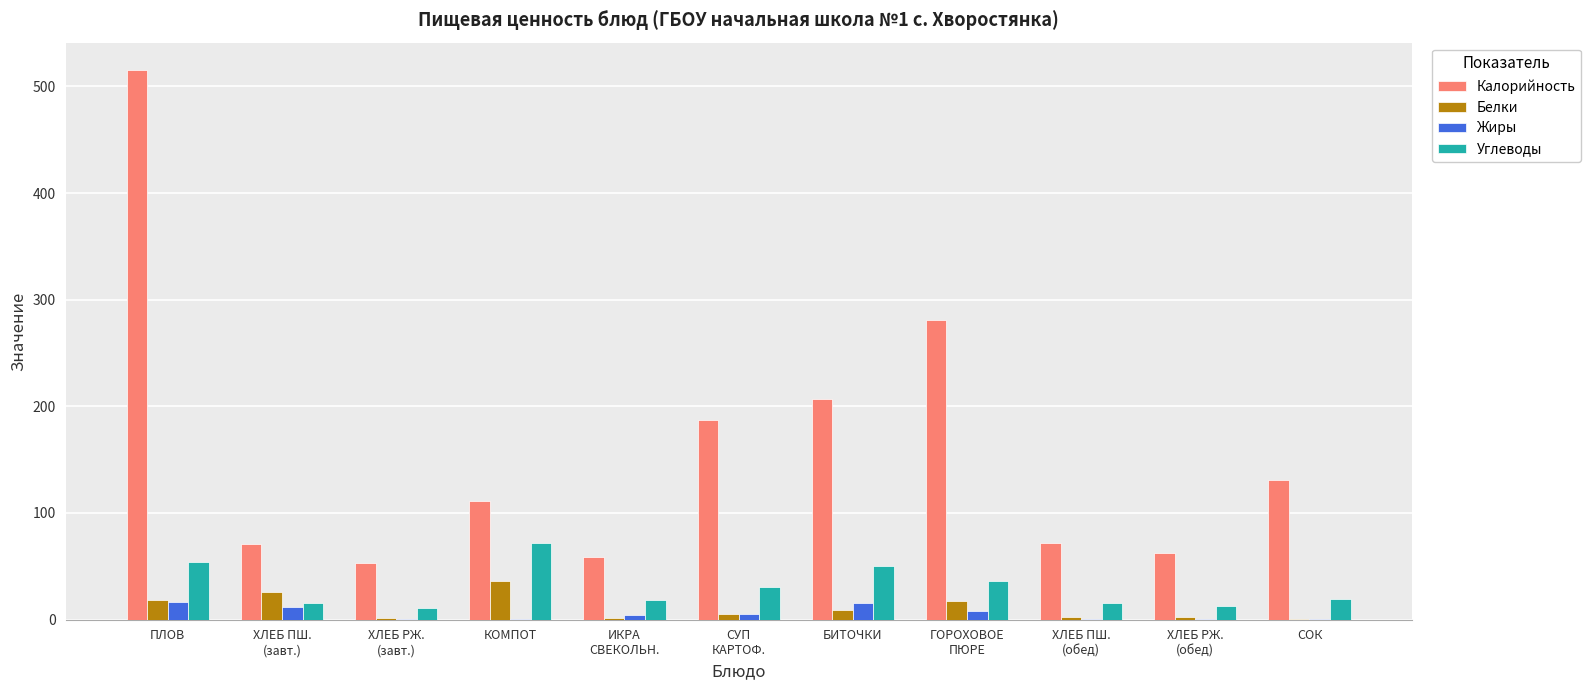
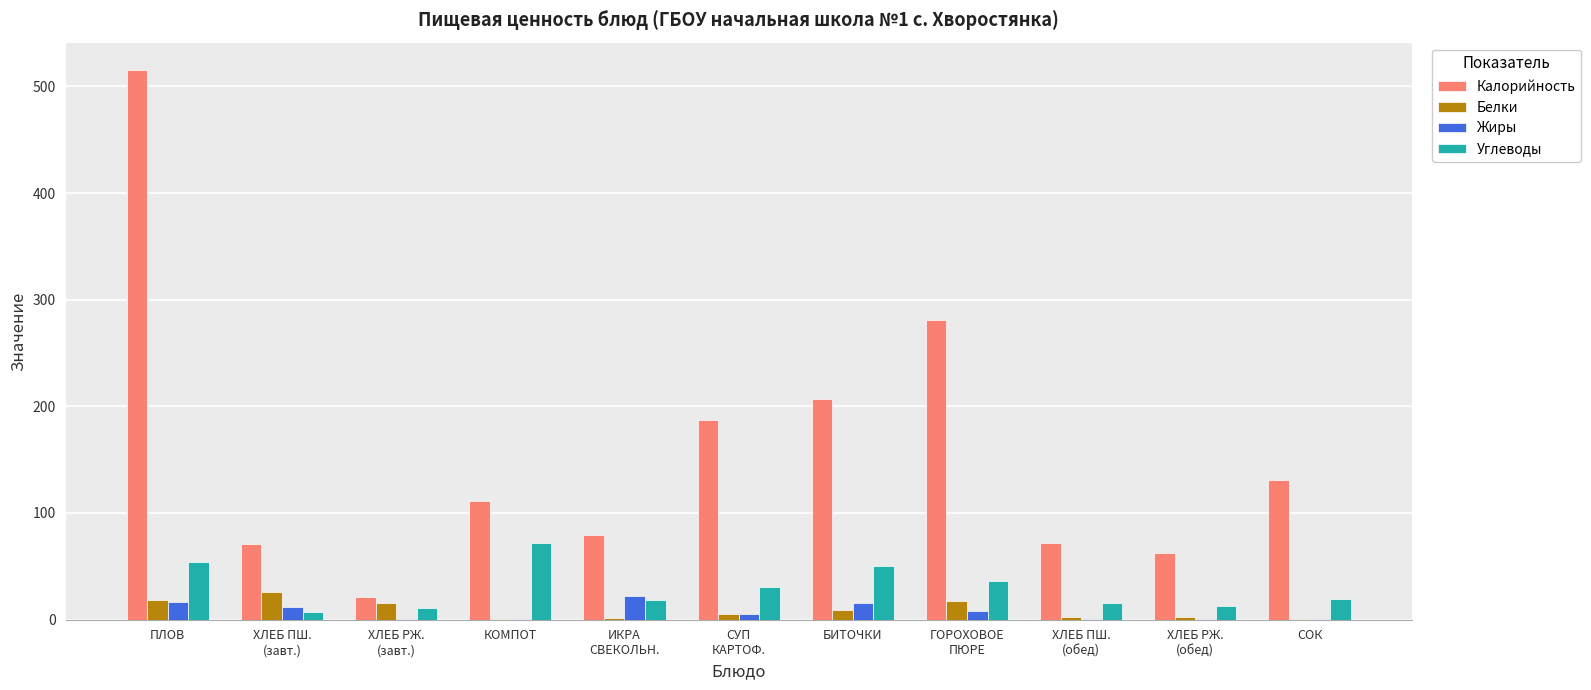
  {
    "Калорийность": {
      "ПЛОВ": 515,
      "ХЛЕБ ПШ. (завт.)": 71,
-     "ХЛЕБ РЖ. (завт.)": 53,
+     "ХЛЕБ РЖ. (завт.)": 21,
      "КОМПОТ": 111,
-     "ИКРА СВЕКОЛЬН.": 59,
+     "ИКРА СВЕКОЛЬН.": 80,
      "СУП КАРТОФ.": 187,
      "БИТОЧКИ": 207,
      "ГОРОХОВОЕ ПЮРЕ": 281,
      "ХЛЕБ ПШ. (обед)": 72,
      "ХЛЕБ РЖ. (обед)": 62,
      "СОК": 130
    },
    "Белки": {
      "ПЛОВ": 18,
      "ХЛЕБ ПШ. (завт.)": 26,
-     "ХЛЕБ РЖ. (завт.)": 2,
-     "КОМПОТ": 36,
+     "ХЛЕБ РЖ. (завт.)": 15,
+     "КОМПОТ": 0,
      "СУП КАРТОФ.": 5,
      "БИТОЧКИ": 9,
      "ГОРОХОВОЕ ПЮРЕ": 17
    },
    "Жиры": {
      "ПЛОВ": 16,
      "ХЛЕБ ПШ. (завт.)": 11,
-     "ИКРА СВЕКОЛЬН.": 4,
+     "ИКРА СВЕКОЛЬН.": 22,
      "СУП КАРТОФ.": 5,
      "БИТОЧКИ": 16,
      "ГОРОХОВОЕ ПЮРЕ": 8
    },
    "Углеводы": {
      "ПЛОВ": 54,
-     "ХЛЕБ ПШ. (завт.)": 15,
+     "ХЛЕБ ПШ. (завт.)": 7,
      "ХЛЕБ РЖ. (завт.)": 11,
      "КОМПОТ": 71,
      "ИКРА СВЕКОЛЬН.": 18,
      "СУП КАРТОФ.": 30,
      "БИТОЧКИ": 50,
      "ГОРОХОВОЕ ПЮРЕ": 36,
      "ХЛЕБ ПШ. (обед)": 15,
      "ХЛЕБ РЖ. (обед)": 13,
      "СОК": 20
    }
  }
